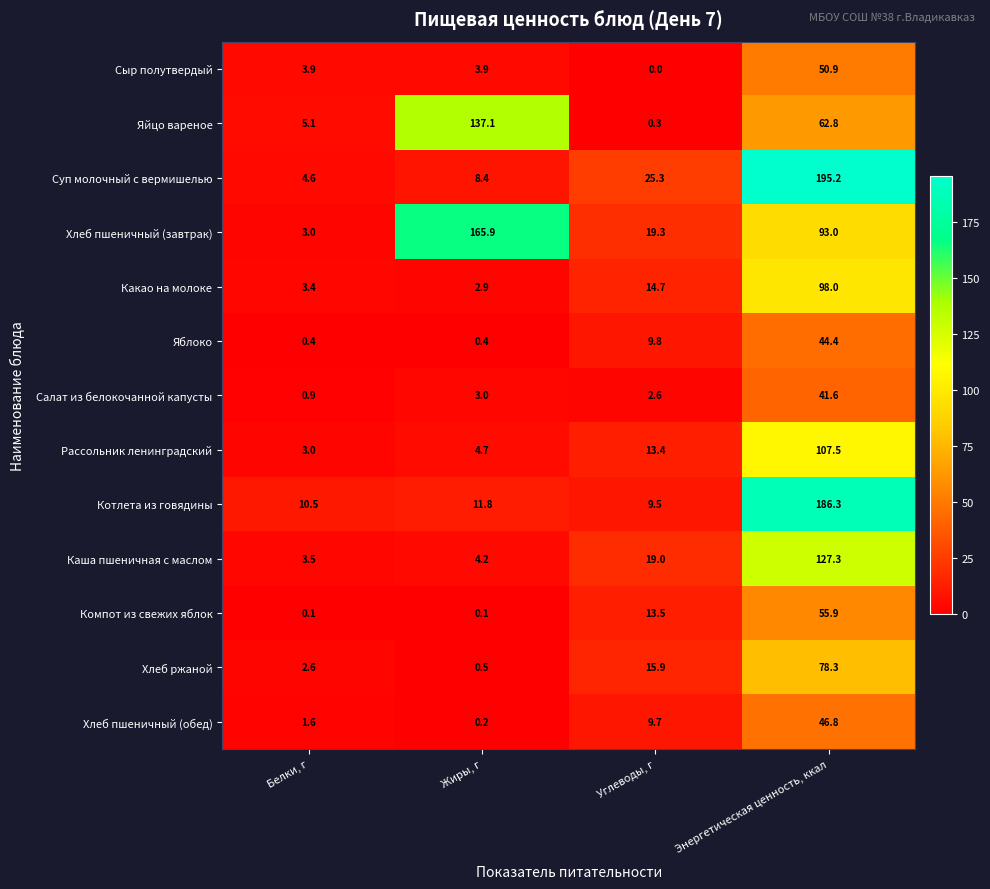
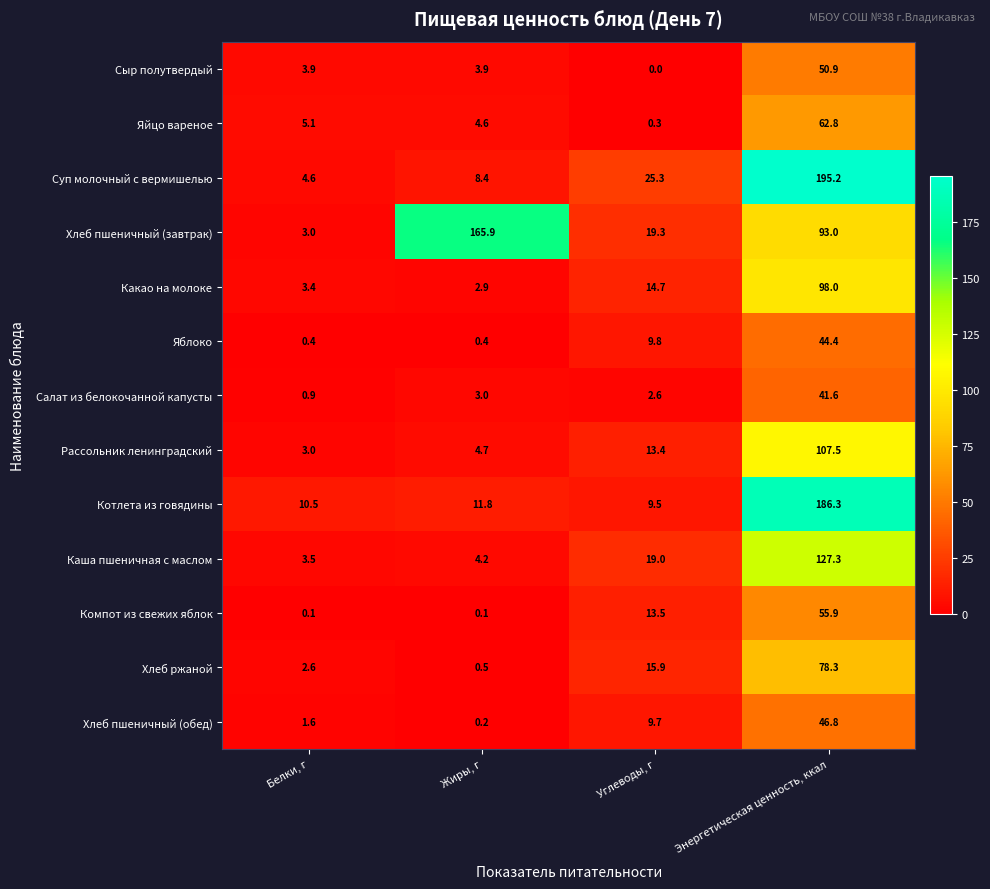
  {
    "Сыр полутвердый": {
      "Белки, г": 3.9,
      "Жиры, г": 3.9,
      "Углеводы, г": 0.0,
      "Энергетическая ценность, ккал": 50.9
    },
    "Яйцо вареное": {
      "Белки, г": 5.1,
-     "Жиры, г": 137.1,
+     "Жиры, г": 4.6,
      "Углеводы, г": 0.3,
      "Энергетическая ценность, ккал": 62.8
    },
    "Суп молочный с вермишелью": {
      "Белки, г": 4.6,
      "Жиры, г": 8.4,
      "Углеводы, г": 25.3,
      "Энергетическая ценность, ккал": 195.2
    },
    "Хлеб пшеничный (завтрак)": {
      "Белки, г": 3.0,
      "Жиры, г": 165.9,
      "Углеводы, г": 19.3,
      "Энергетическая ценность, ккал": 93.0
    },
    "Какао на молоке": {
      "Белки, г": 3.4,
      "Жиры, г": 2.9,
      "Углеводы, г": 14.7,
      "Энергетическая ценность, ккал": 98.0
    },
    "Яблоко": {
      "Белки, г": 0.4,
      "Жиры, г": 0.4,
      "Углеводы, г": 9.8,
      "Энергетическая ценность, ккал": 44.4
    },
    "Салат из белокочанной капусты": {
      "Белки, г": 0.9,
      "Жиры, г": 3.0,
      "Углеводы, г": 2.6,
      "Энергетическая ценность, ккал": 41.6
    },
    "Рассольник ленинградский": {
      "Белки, г": 3.0,
      "Жиры, г": 4.7,
      "Углеводы, г": 13.4,
      "Энергетическая ценность, ккал": 107.5
    },
    "Котлета из говядины": {
      "Белки, г": 10.5,
      "Жиры, г": 11.8,
      "Углеводы, г": 9.5,
      "Энергетическая ценность, ккал": 186.3
    },
    "Каша пшеничная с маслом": {
      "Белки, г": 3.5,
      "Жиры, г": 4.2,
      "Углеводы, г": 19.0,
      "Энергетическая ценность, ккал": 127.3
    },
    "Компот из свежих яблок": {
      "Белки, г": 0.1,
      "Жиры, г": 0.1,
      "Углеводы, г": 13.5,
      "Энергетическая ценность, ккал": 55.9
    },
    "Хлеб ржаной": {
      "Белки, г": 2.6,
      "Жиры, г": 0.5,
      "Углеводы, г": 15.9,
      "Энергетическая ценность, ккал": 78.3
    },
    "Хлеб пшеничный (обед)": {
      "Белки, г": 1.6,
      "Жиры, г": 0.2,
      "Углеводы, г": 9.7,
      "Энергетическая ценность, ккал": 46.8
    }
  }
